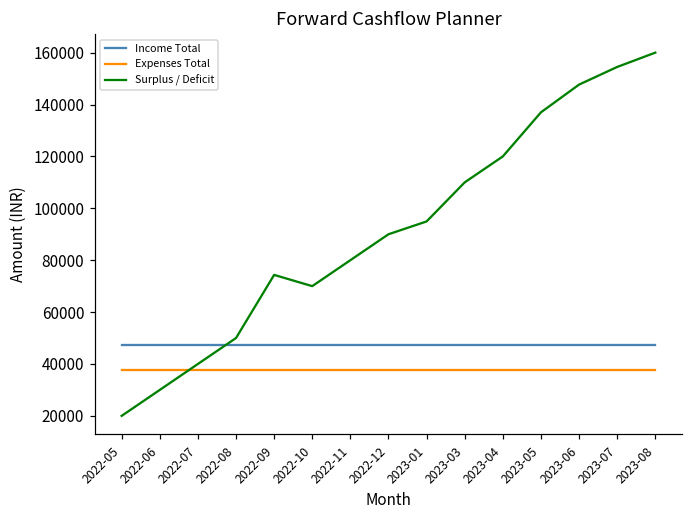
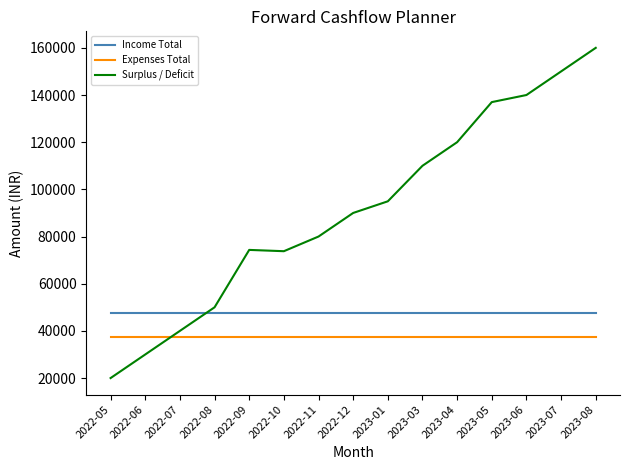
  {
    "Income Total": {
      "2022-05": 48000,
      "2022-06": 48000,
      "2022-07": 48000,
      "2022-08": 48000,
      "2022-09": 48000,
      "2022-10": 48000,
      "2022-11": 48000,
      "2022-12": 48000,
      "2023-01": 48000,
      "2023-03": 48000,
      "2023-04": 48000,
      "2023-05": 48000,
      "2023-06": 48000,
      "2023-07": 48000,
      "2023-08": 48000
    },
    "Expenses Total": {
      "2022-05": 38000,
      "2022-06": 38000,
      "2022-07": 38000,
      "2022-08": 38000,
      "2022-09": 38000,
      "2022-10": 38000,
      "2022-11": 38000,
      "2022-12": 38000,
      "2023-01": 38000,
      "2023-03": 38000,
      "2023-04": 38000,
      "2023-05": 38000,
      "2023-06": 38000,
      "2023-07": 38000,
      "2023-08": 38000
    },
    "Surplus / Deficit": {
      "2022-05": 20000,
      "2022-06": 30000,
      "2022-07": 40000,
      "2022-08": 50000,
      "2022-09": 74000,
-     "2022-10": 70000,
+     "2022-10": 74000,
      "2022-11": 80000,
      "2022-12": 90000,
      "2023-01": 95000,
      "2023-03": 110000,
      "2023-04": 120000,
      "2023-05": 137000,
-     "2023-06": 148000,
-     "2023-07": 154000,
+     "2023-06": 140000,
+     "2023-07": 150000,
      "2023-08": 160000
    }
  }
